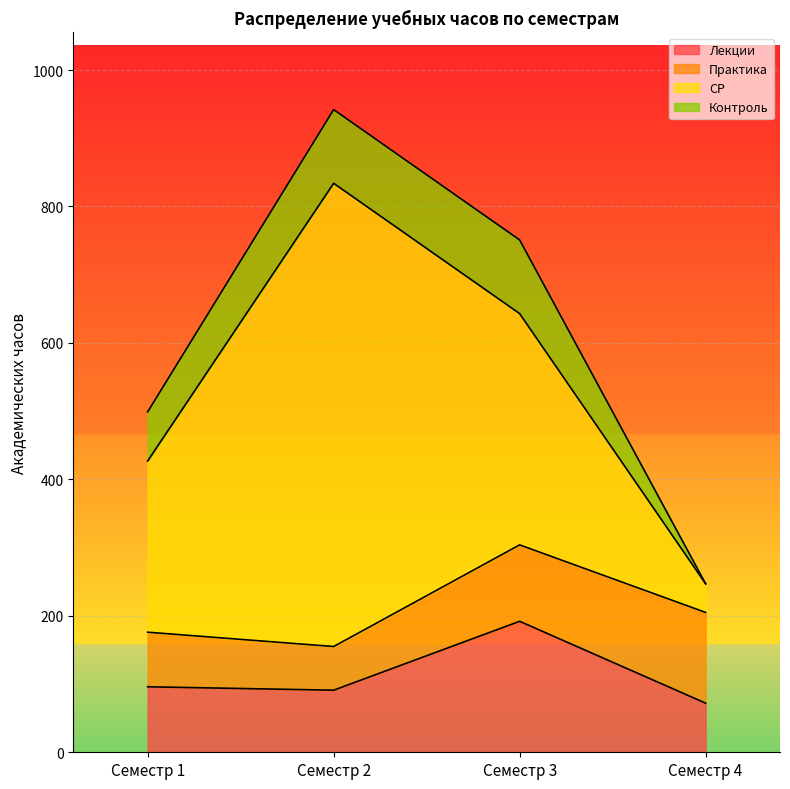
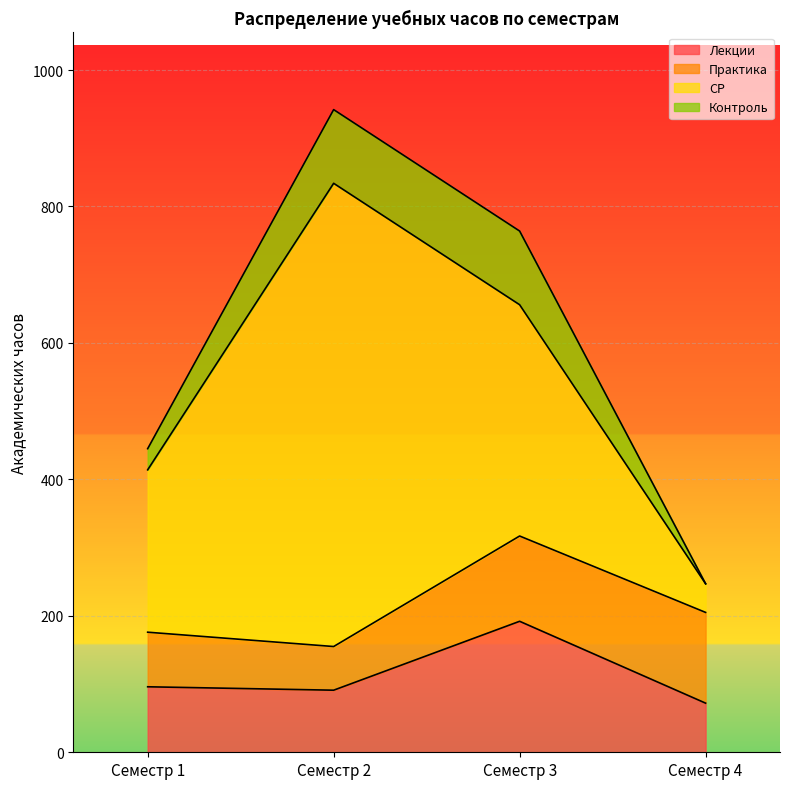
  {
    "Лекции": {
      "Семестр 1": 100,
      "Семестр 2": 90,
      "Семестр 3": 190,
      "Семестр 4": 70
    },
    "Практика": {
      "Семестр 1": 80,
      "Семестр 2": 60,
-     "Семестр 3": 110,
+     "Семестр 3": 130,
      "Семестр 4": 130
    },
    "СР": {
-     "Семестр 1": 250,
+     "Семестр 1": 240,
      "Семестр 2": 680,
      "Семестр 3": 340
    },
    "Контроль": {
-     "Семестр 1": 70,
+     "Семестр 1": 30,
      "Семестр 2": 110,
      "Семестр 3": 110
    }
  }
